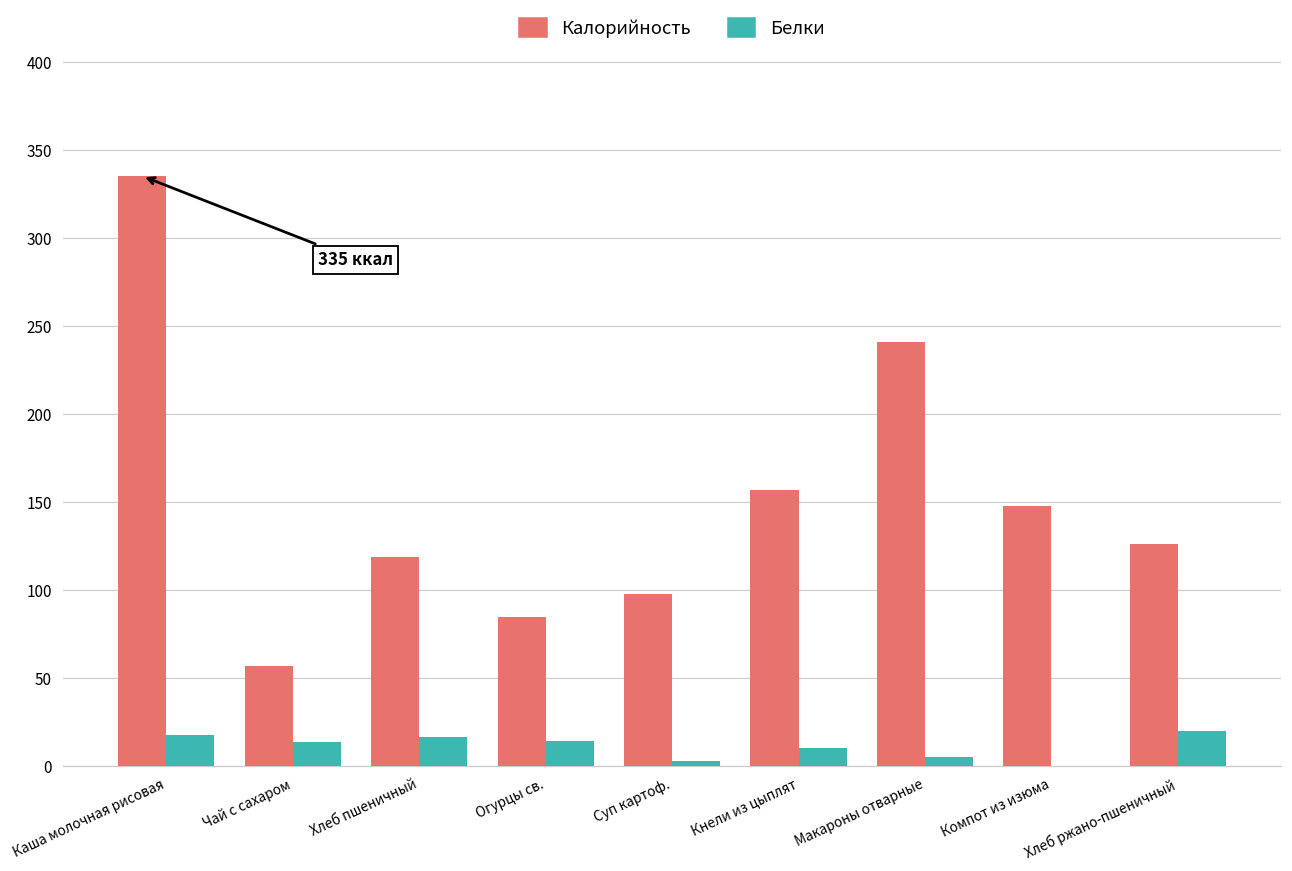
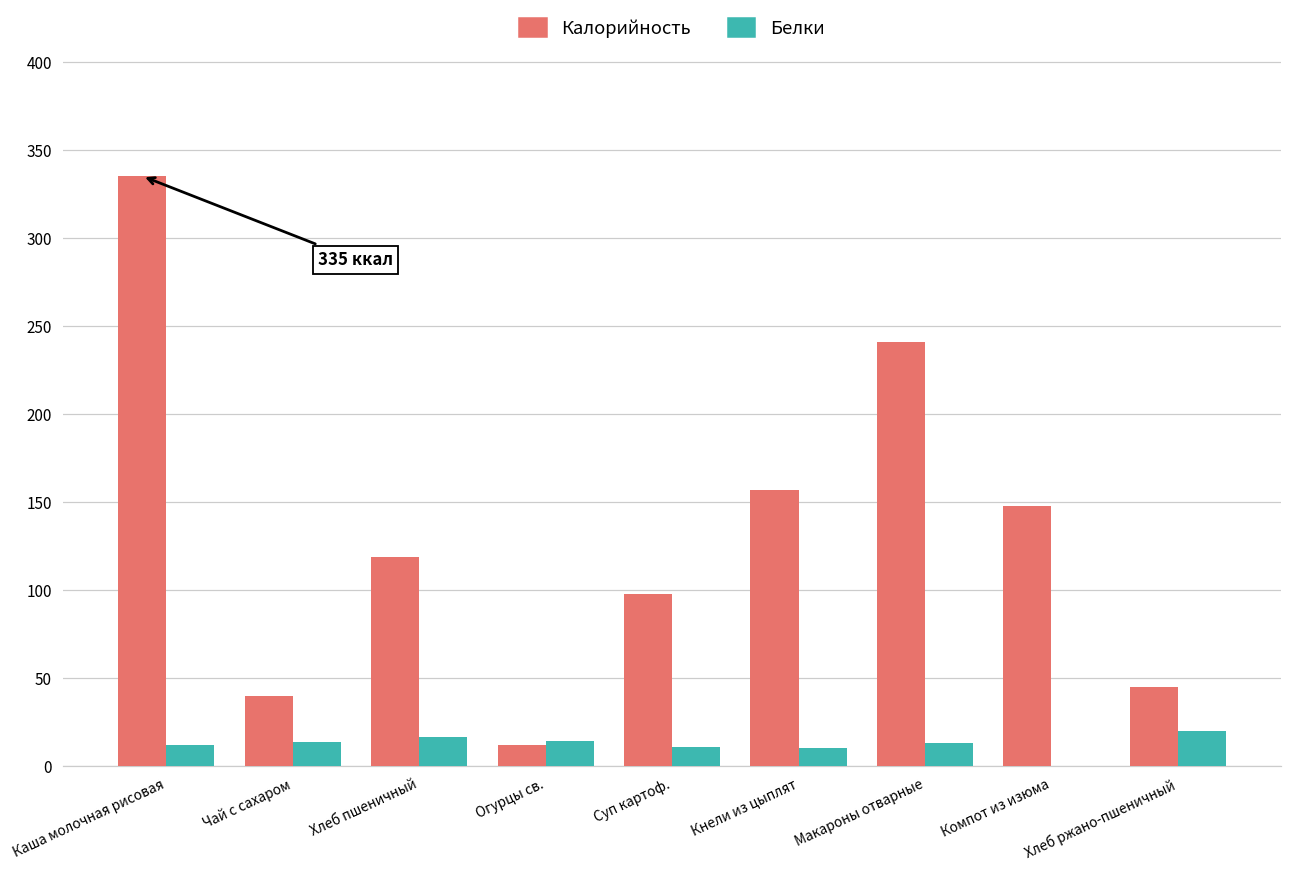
  {
    "Калорийность": {
-     "Чай с сахаром": 57,
+     "Чай с сахаром": 40,
      "Хлеб пшеничный": 119,
-     "Огурцы св.": 85,
+     "Огурцы св.": 12,
      "Суп картоф.": 98,
      "Кнели из цыплят": 157,
      "Макароны отварные": 241,
      "Компот из изюма": 148,
-     "Хлеб ржано-пшеничный": 126
+     "Хлеб ржано-пшеничный": 45
    },
    "Белки": {
-     "Каша молочная рисовая": 18,
+     "Каша молочная рисовая": 12,
      "Чай с сахаром": 14,
      "Хлеб пшеничный": 16,
      "Огурцы св.": 14,
-     "Суп картоф.": 3,
+     "Суп картоф.": 11,
      "Кнели из цыплят": 11,
-     "Макароны отварные": 5,
+     "Макароны отварные": 14,
      "Хлеб ржано-пшеничный": 20
    }
  }
